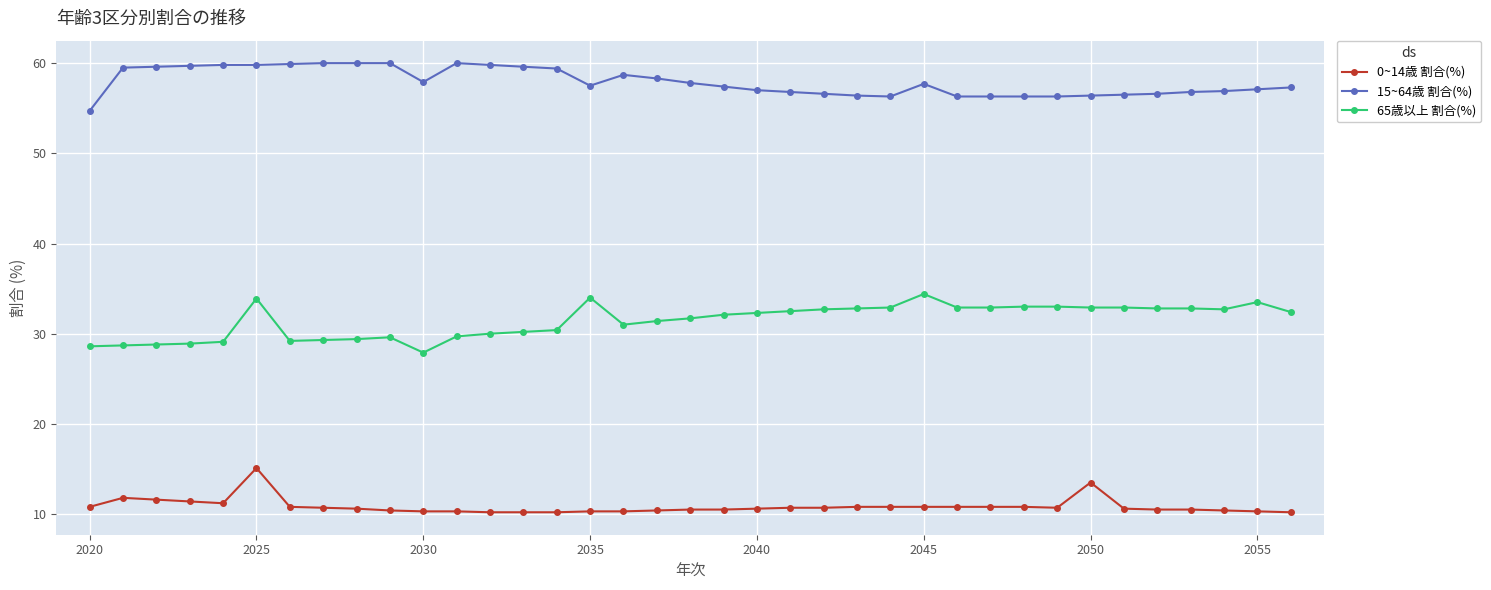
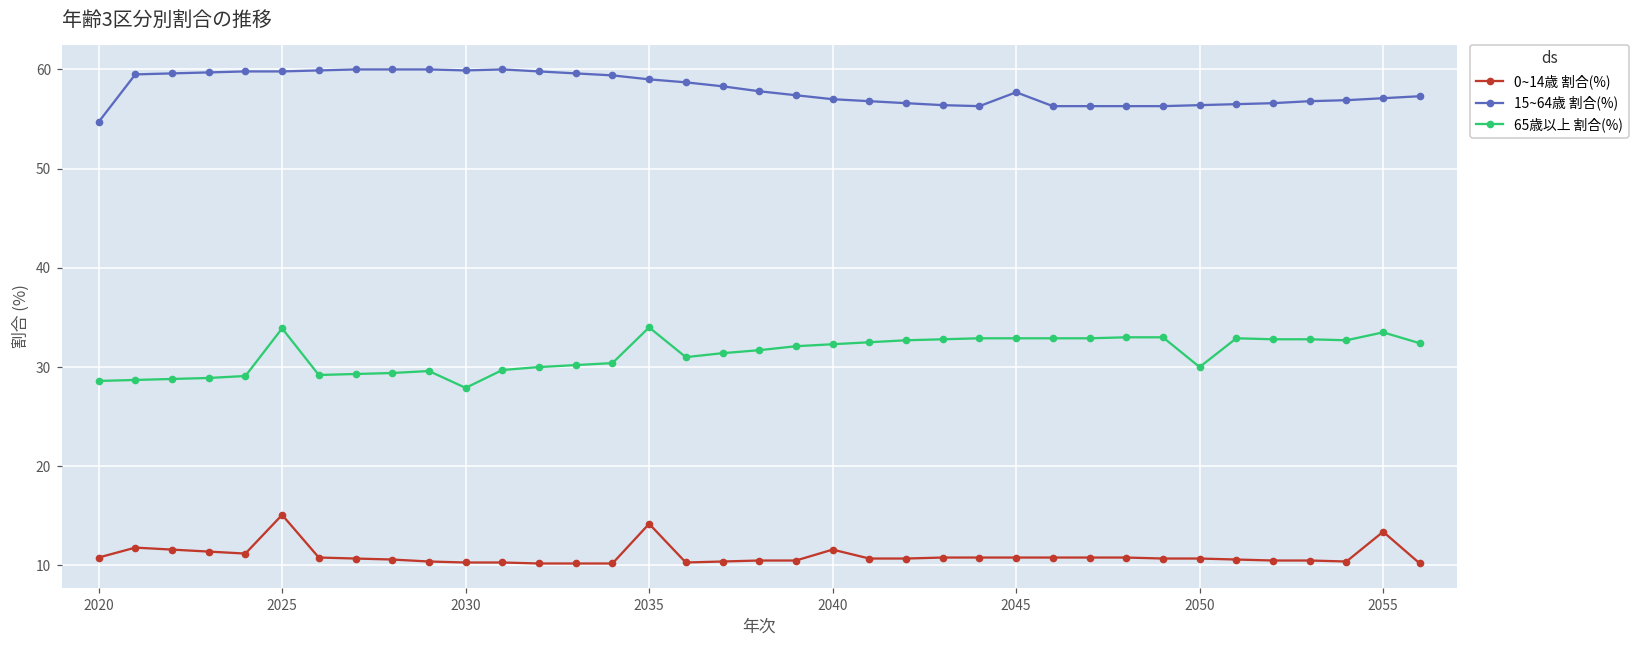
  {
    "0~14歳 割合(%)": {
      "2020": 11,
      "2025": 15,
      "2030": 10,
-     "2035": 10,
-     "2040": 11,
+     "2035": 14,
+     "2040": 12,
      "2045": 11,
-     "2050": 14,
-     "2055": 10
+     "2050": 11,
+     "2055": 13
    },
    "15~64歳 割合(%)": {
      "2020": 55,
      "2025": 60,
-     "2030": 58,
-     "2035": 58,
+     "2030": 60,
+     "2035": 59,
      "2040": 57,
      "2045": 58,
      "2050": 56,
      "2055": 57
    },
    "65歳以上 割合(%)": {
      "2020": 29,
      "2025": 34,
      "2030": 28,
      "2035": 34,
      "2040": 32,
-     "2045": 34,
-     "2050": 33,
+     "2045": 33,
+     "2050": 30,
      "2055": 34
    }
  }
